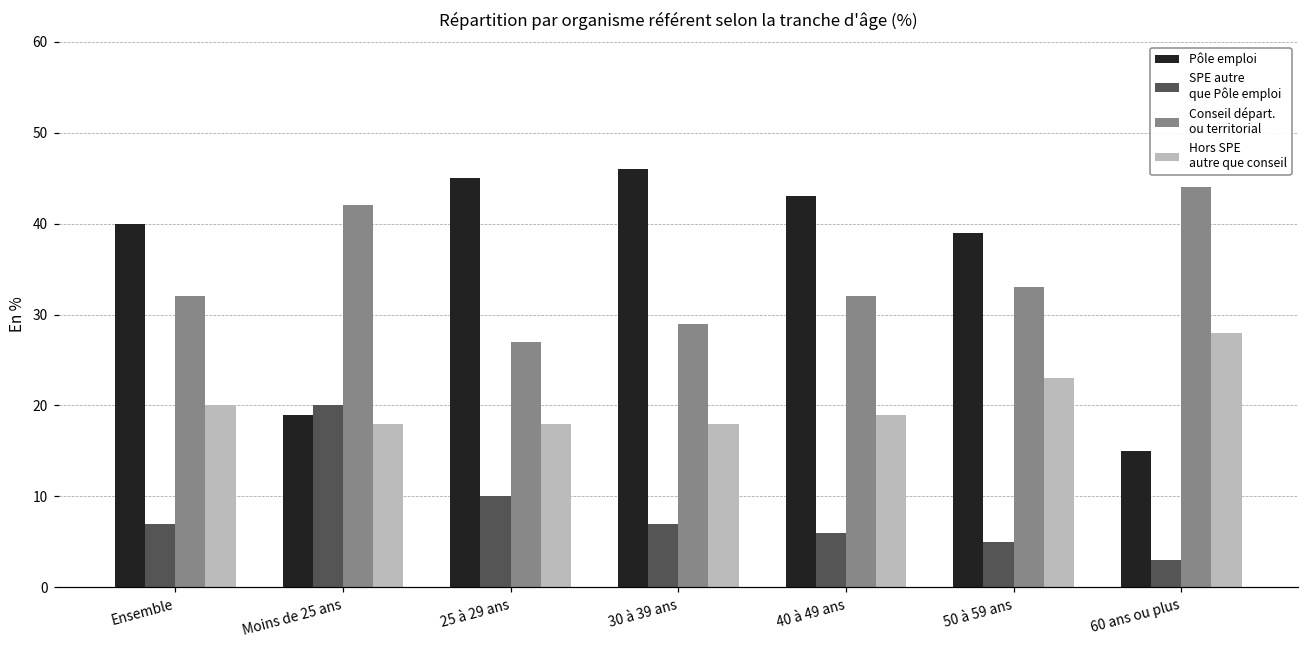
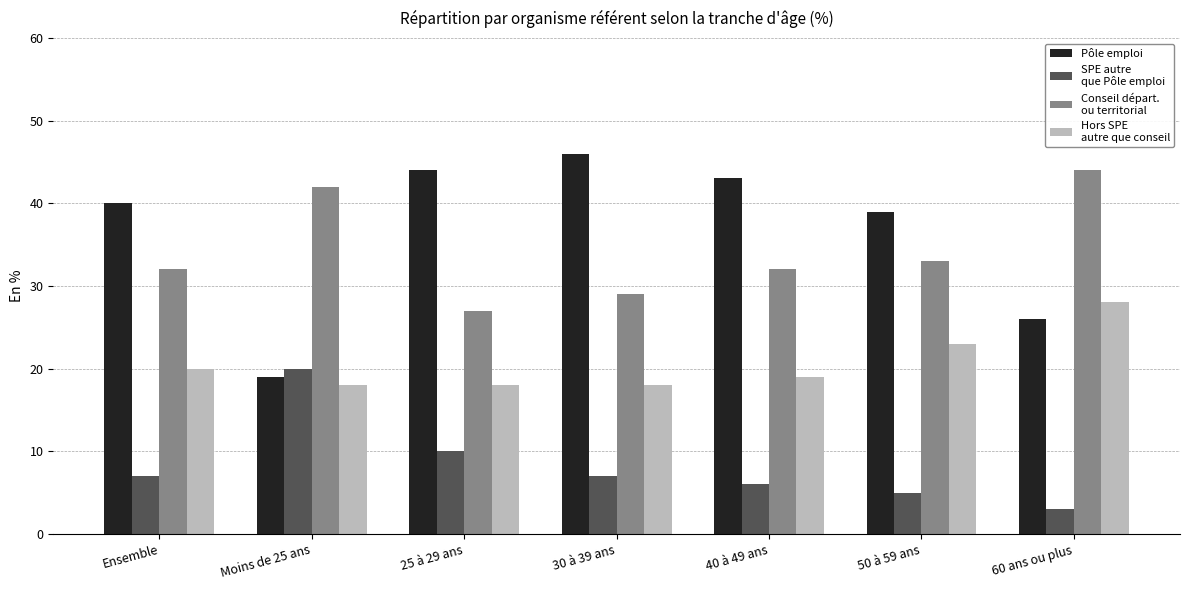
  {
    "Pôle emploi": {
      "Ensemble": 40,
      "Moins de 25 ans": 19,
-     "25 à 29 ans": 45,
+     "25 à 29 ans": 44,
      "30 à 39 ans": 46,
      "40 à 49 ans": 43,
      "50 à 59 ans": 39,
-     "60 ans ou plus": 15
+     "60 ans ou plus": 26
    }
  }
